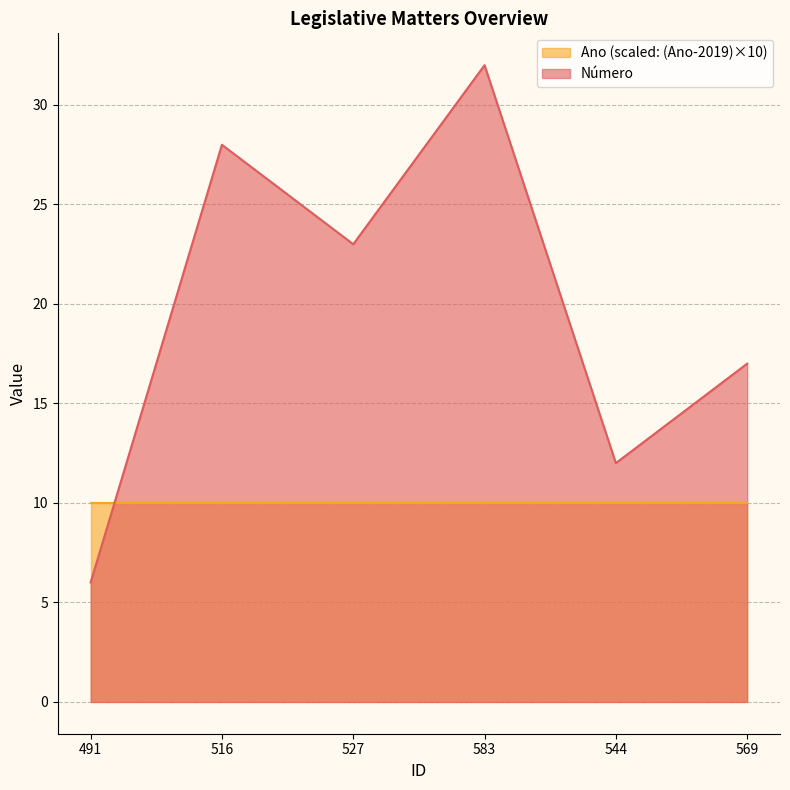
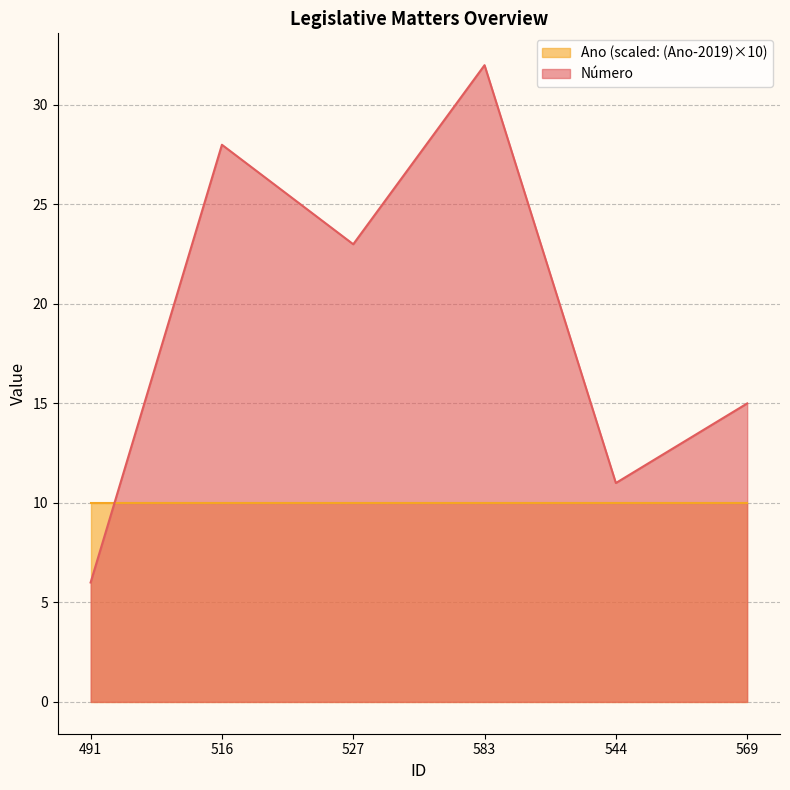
  {
    "Ano (scaled: (Ano-2019)×10)": {
      "491": 10,
      "516": 10,
      "527": 10,
      "583": 10,
      "544": 10,
      "569": 10
    },
    "Número": {
      "491": 6,
      "516": 28,
      "527": 23,
      "583": 32,
-     "544": 12,
-     "569": 17
+     "544": 11,
+     "569": 15
    }
  }
